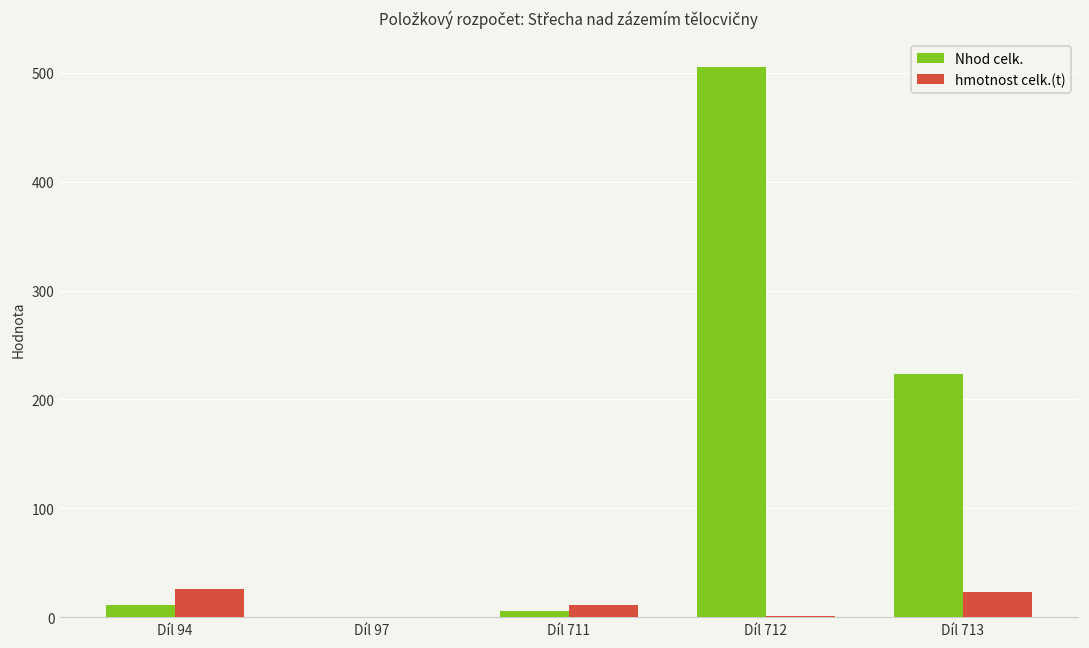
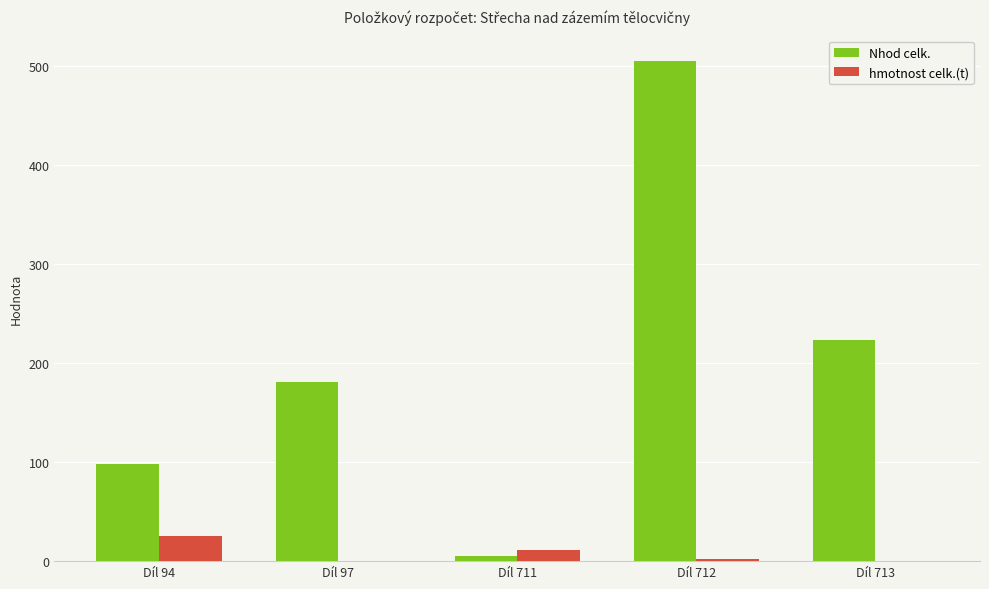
  {
    "Nhod celk.": {
-     "Díl 94": 10,
-     "Díl 97": 0,
+     "Díl 94": 100,
+     "Díl 97": 180,
      "Díl 711": 10,
      "Díl 712": 510,
      "Díl 713": 220
    },
    "hmotnost celk.(t)": {
      "Díl 94": 30,
      "Díl 97": 0,
      "Díl 711": 10,
-     "Díl 713": 20
+     "Díl 713": 0
    }
  }
